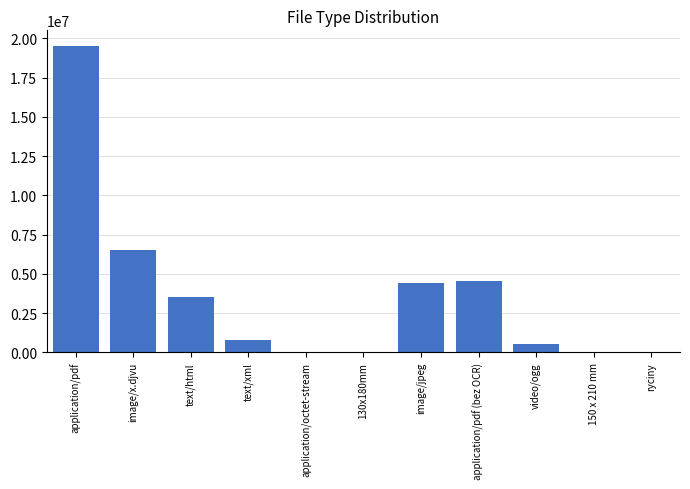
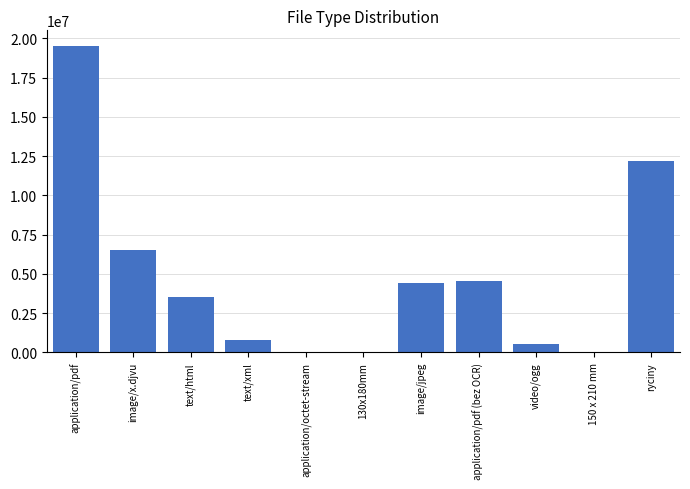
  {
    "application/pdf": 19500000,
    "image/x.djvu": 6500000,
    "text/html": 3500000,
    "text/xml": 800000,
    "image/jpeg": 4400000,
    "application/pdf (bez OCR)": 4500000,
    "video/ogg": 500000,
-   "ryciny": 0
+   "ryciny": 12200000
  }
